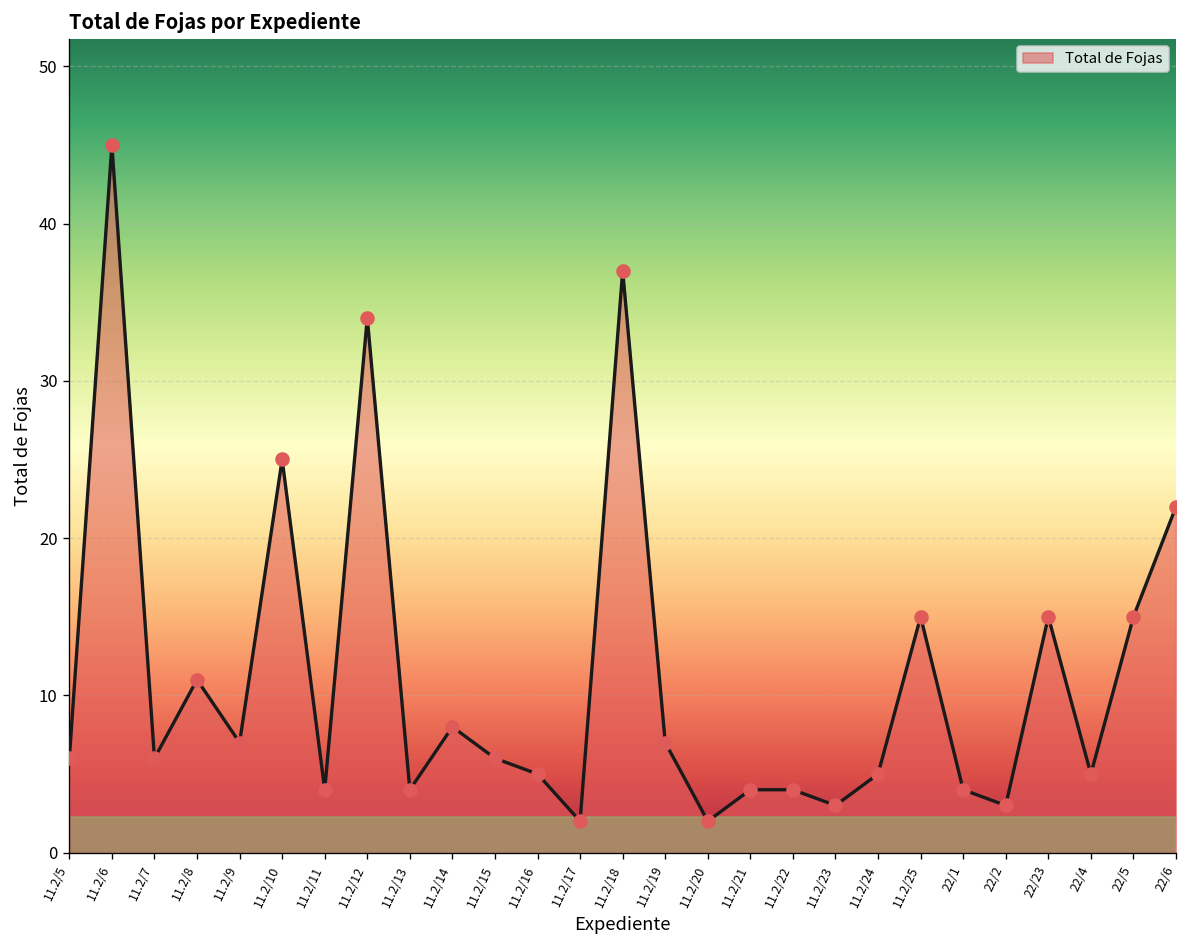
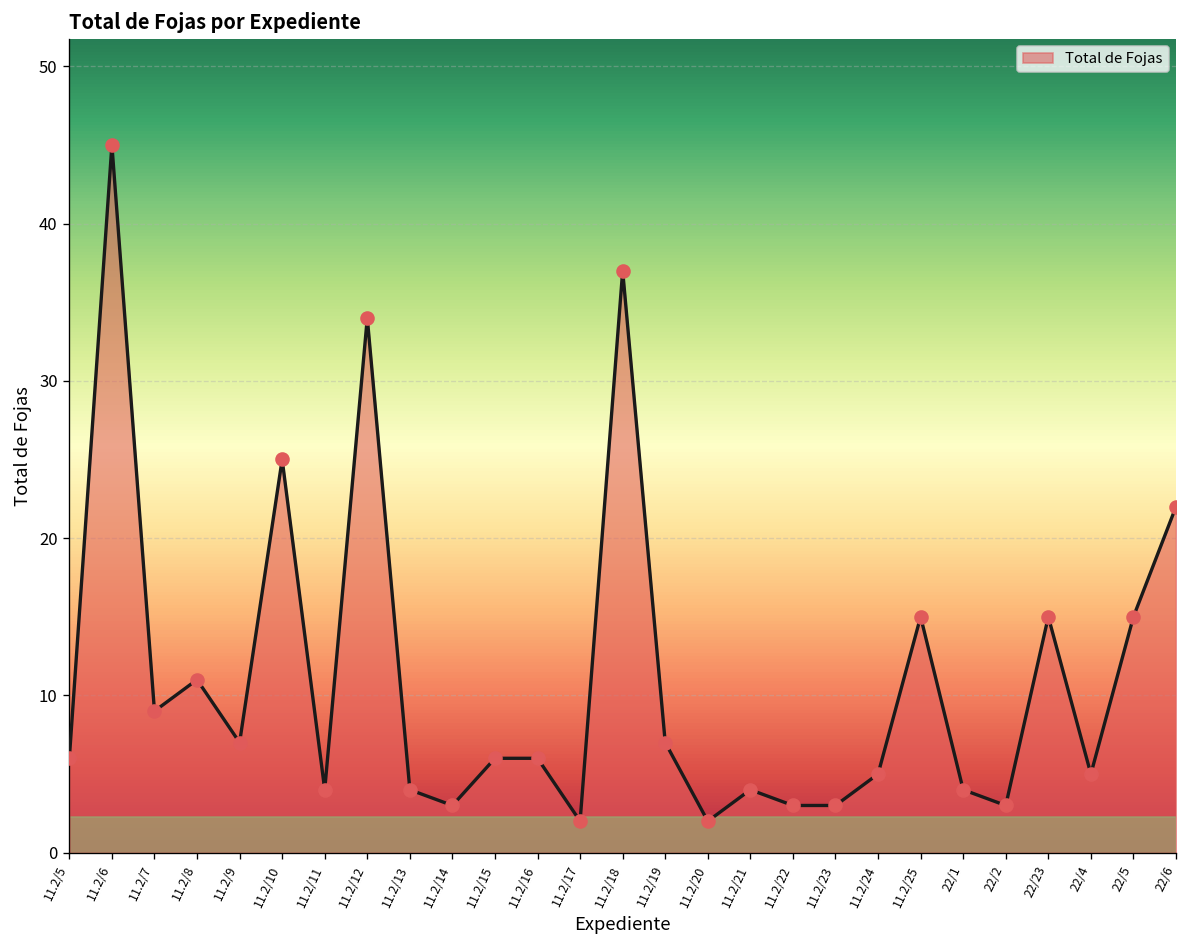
  {
    "11.2/5": 6,
    "11.2/6": 45,
-   "11.2/7": 6,
+   "11.2/7": 9,
    "11.2/8": 11,
    "11.2/9": 7,
    "11.2/10": 25,
    "11.2/11": 4,
    "11.2/12": 34,
    "11.2/13": 4,
-   "11.2/14": 8,
+   "11.2/14": 3,
    "11.2/15": 6,
-   "11.2/16": 5,
+   "11.2/16": 6,
    "11.2/18": 37,
    "11.2/19": 7,
    "11.2/21": 4,
-   "11.2/22": 4,
+   "11.2/22": 3,
    "11.2/23": 3,
    "11.2/24": 5,
    "11.2/25": 15,
    "22/1": 4,
    "22/2": 3,
    "22/23": 15,
    "22/4": 5,
    "22/5": 15,
    "22/6": 22
  }
